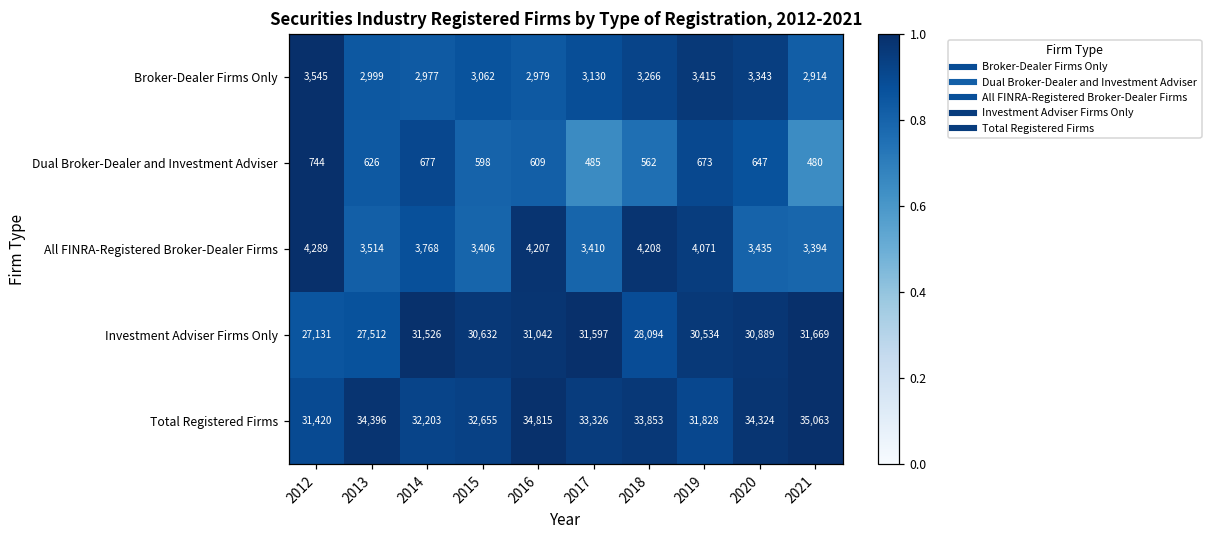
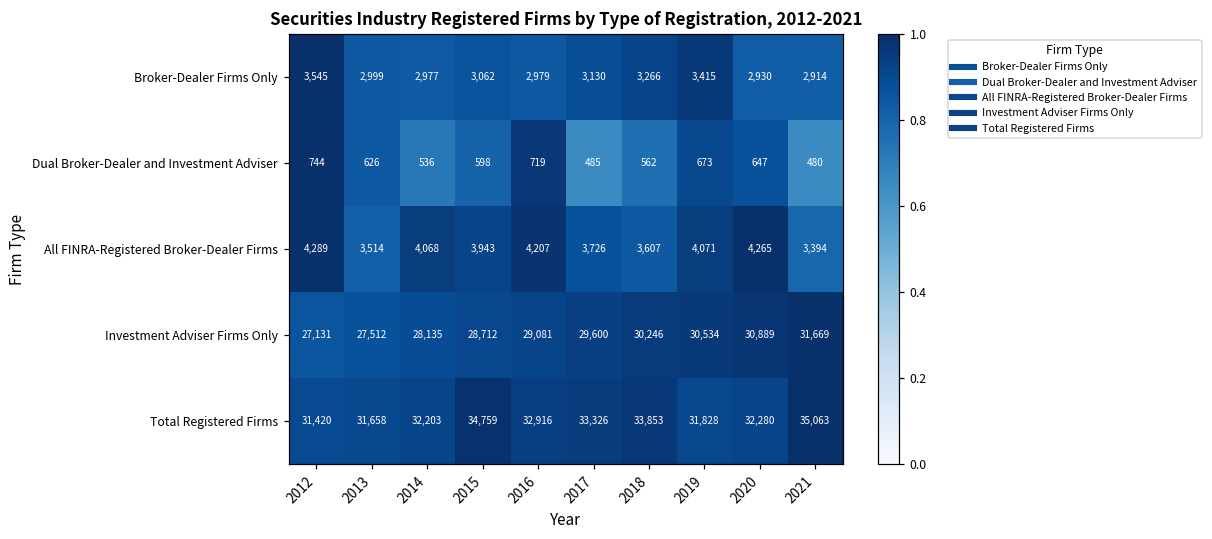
  {
    "Broker-Dealer Firms Only": {
      "2012": "3,545",
      "2013": "2,999",
      "2014": "2,977",
      "2015": "3,062",
      "2016": "2,979",
      "2017": "3,130",
      "2018": "3,266",
      "2019": "3,415",
-     "2020": "3,343",
+     "2020": "2,930",
      "2021": "2,914"
    },
    "Dual Broker-Dealer and Investment Adviser": {
      "2012": "744",
      "2013": "626",
-     "2014": "677",
+     "2014": "536",
      "2015": "598",
-     "2016": "609",
+     "2016": "719",
      "2017": "485",
      "2018": "562",
      "2019": "673",
      "2020": "647",
      "2021": "480"
    },
    "All FINRA-Registered Broker-Dealer Firms": {
      "2012": "4,289",
      "2013": "3,514",
-     "2014": "3,768",
-     "2015": "3,406",
+     "2014": "4,068",
+     "2015": "3,943",
      "2016": "4,207",
-     "2017": "3,410",
-     "2018": "4,208",
+     "2017": "3,726",
+     "2018": "3,607",
      "2019": "4,071",
-     "2020": "3,435",
+     "2020": "4,265",
      "2021": "3,394"
    },
    "Investment Adviser Firms Only": {
      "2012": "27,131",
      "2013": "27,512",
-     "2014": "31,526",
-     "2015": "30,632",
-     "2016": "31,042",
-     "2017": "31,597",
-     "2018": "28,094",
+     "2014": "28,135",
+     "2015": "28,712",
+     "2016": "29,081",
+     "2017": "29,600",
+     "2018": "30,246",
      "2019": "30,534",
      "2020": "30,889",
      "2021": "31,669"
    },
    "Total Registered Firms": {
      "2012": "31,420",
-     "2013": "34,396",
+     "2013": "31,658",
      "2014": "32,203",
-     "2015": "32,655",
-     "2016": "34,815",
+     "2015": "34,759",
+     "2016": "32,916",
      "2017": "33,326",
      "2018": "33,853",
      "2019": "31,828",
-     "2020": "34,324",
+     "2020": "32,280",
      "2021": "35,063"
    }
  }
